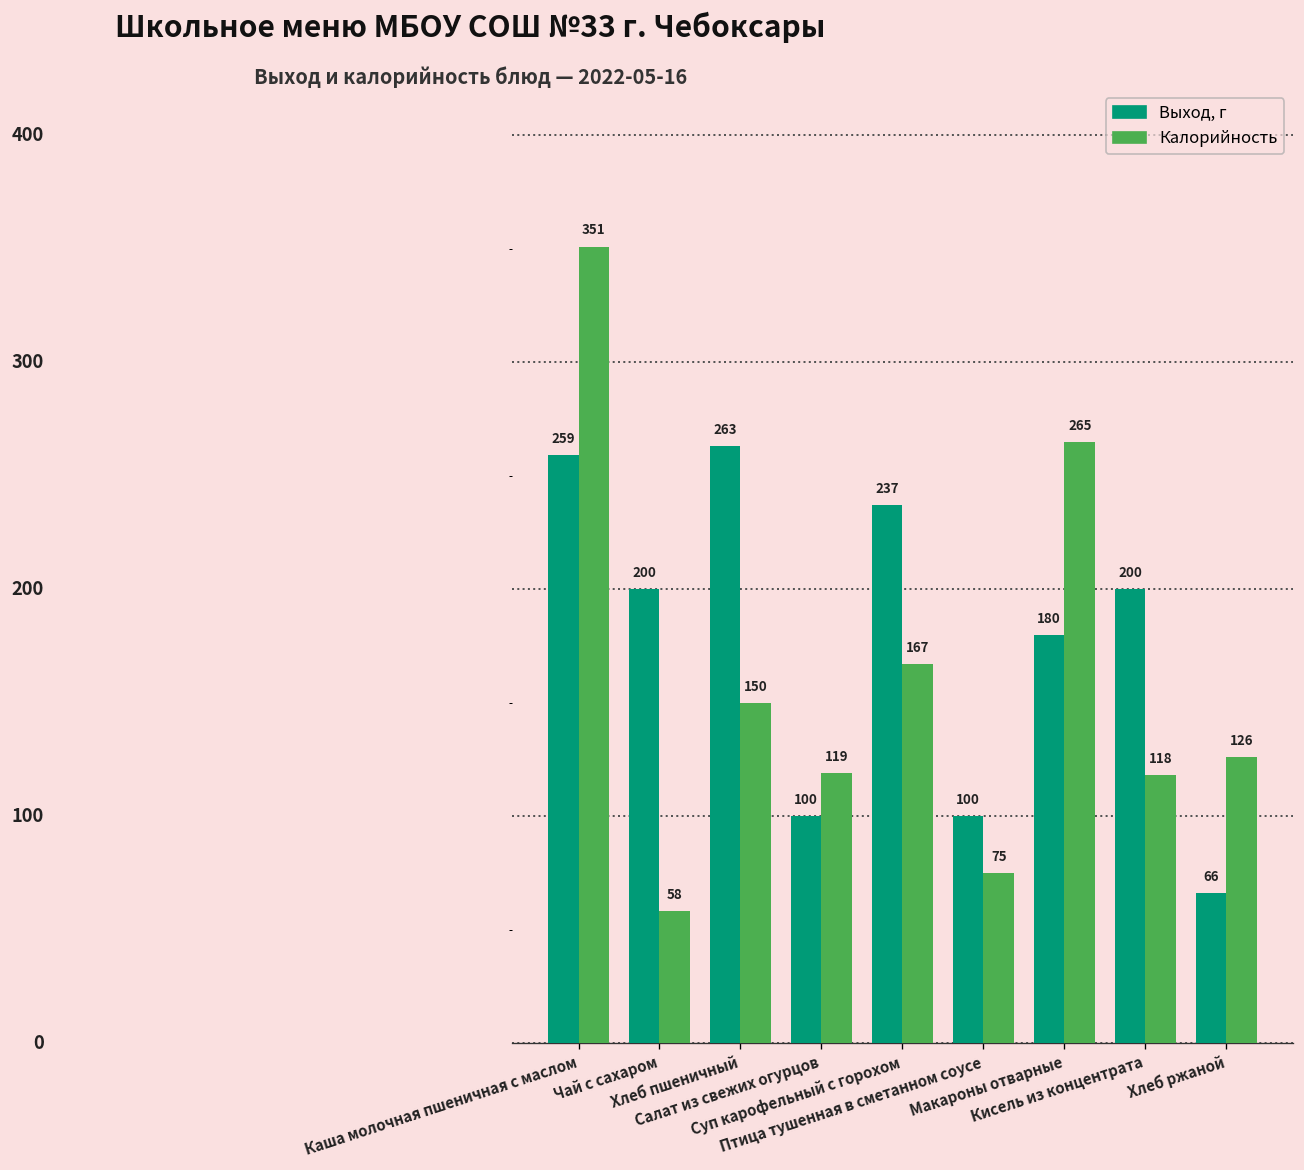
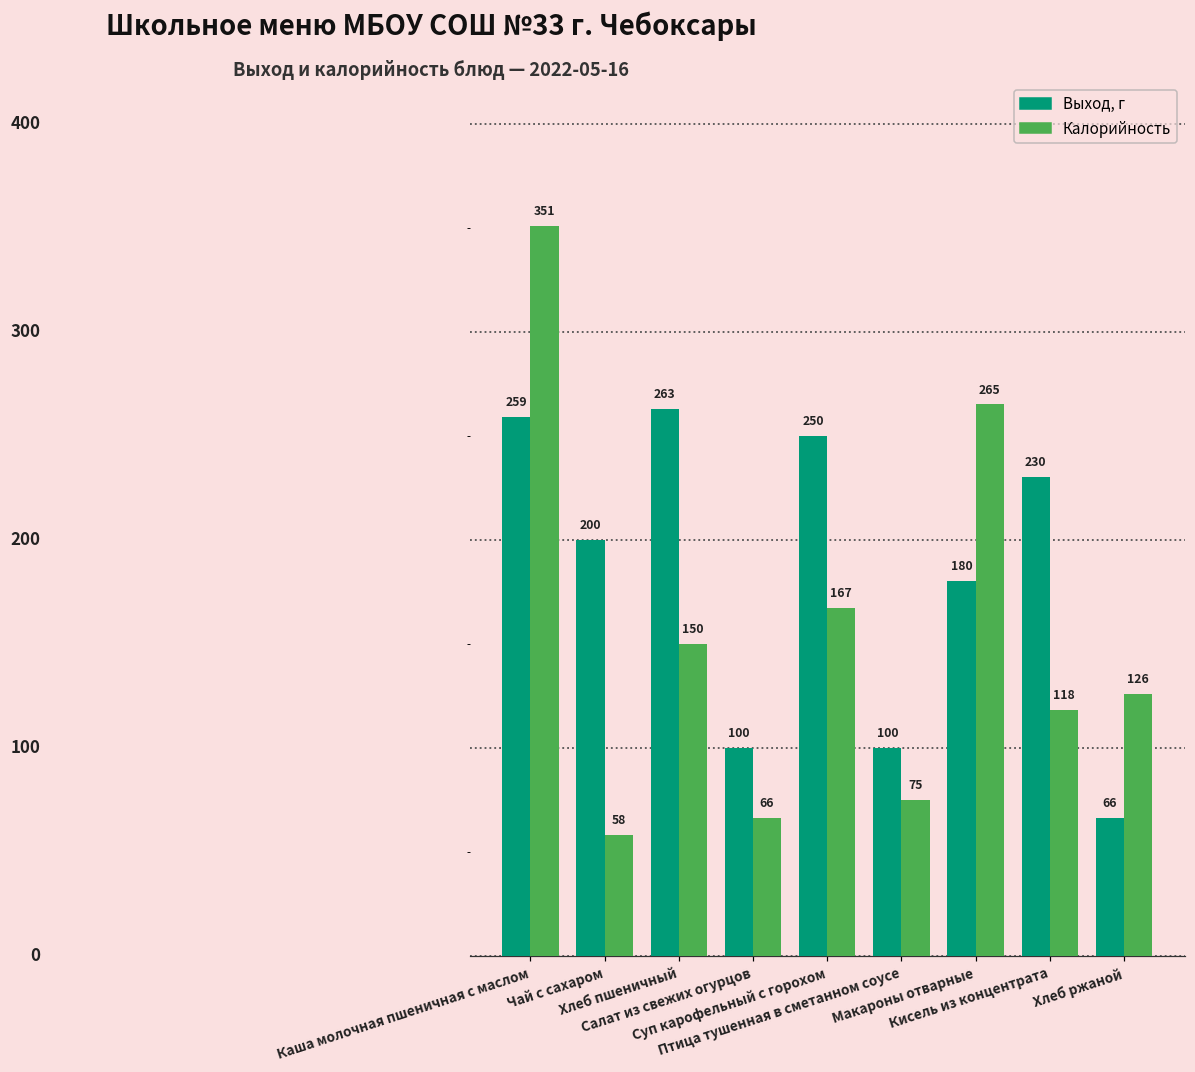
  {
    "Выход, г": {
      "Каша молочная пшеничная с маслом": 259,
      "Чай с сахаром": 200,
      "Хлеб пшеничный": 263,
      "Салат из свежих огурцов": 100,
-     "Суп карофельный с горохом": 237,
+     "Суп карофельный с горохом": 250,
      "Птица тушенная в сметанном соусе": 100,
      "Макароны отварные": 180,
-     "Кисель из концентрата": 200,
+     "Кисель из концентрата": 230,
      "Хлеб ржаной": 66
    },
    "Калорийность": {
      "Каша молочная пшеничная с маслом": 351,
      "Чай с сахаром": 58,
      "Хлеб пшеничный": 150,
-     "Салат из свежих огурцов": 119,
+     "Салат из свежих огурцов": 66,
      "Суп карофельный с горохом": 167,
      "Птица тушенная в сметанном соусе": 75,
      "Макароны отварные": 265,
      "Кисель из концентрата": 118,
      "Хлеб ржаной": 126
    }
  }
